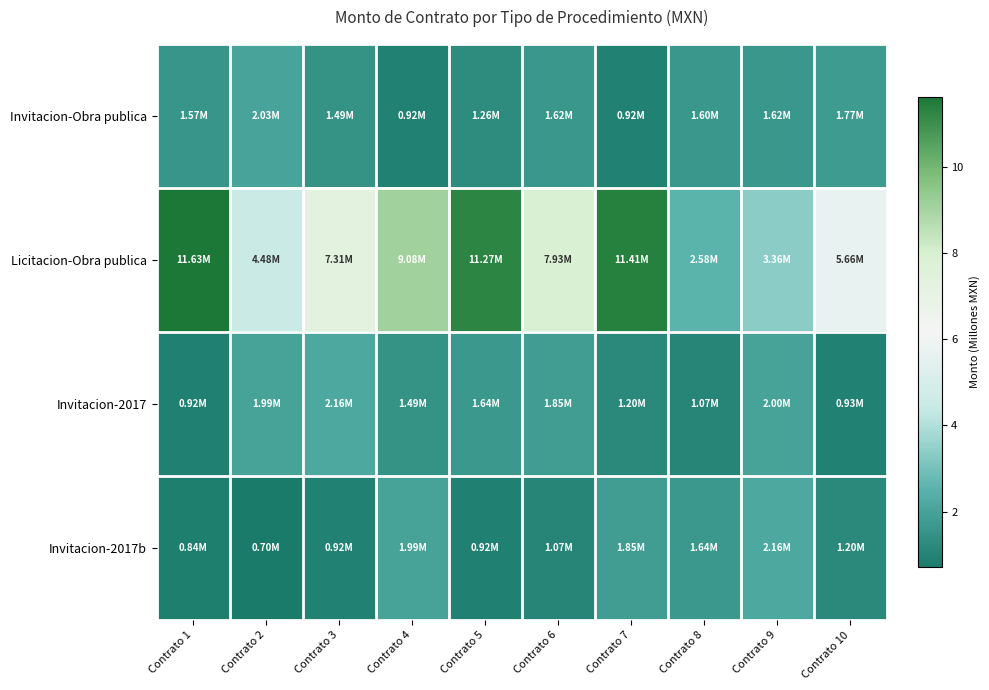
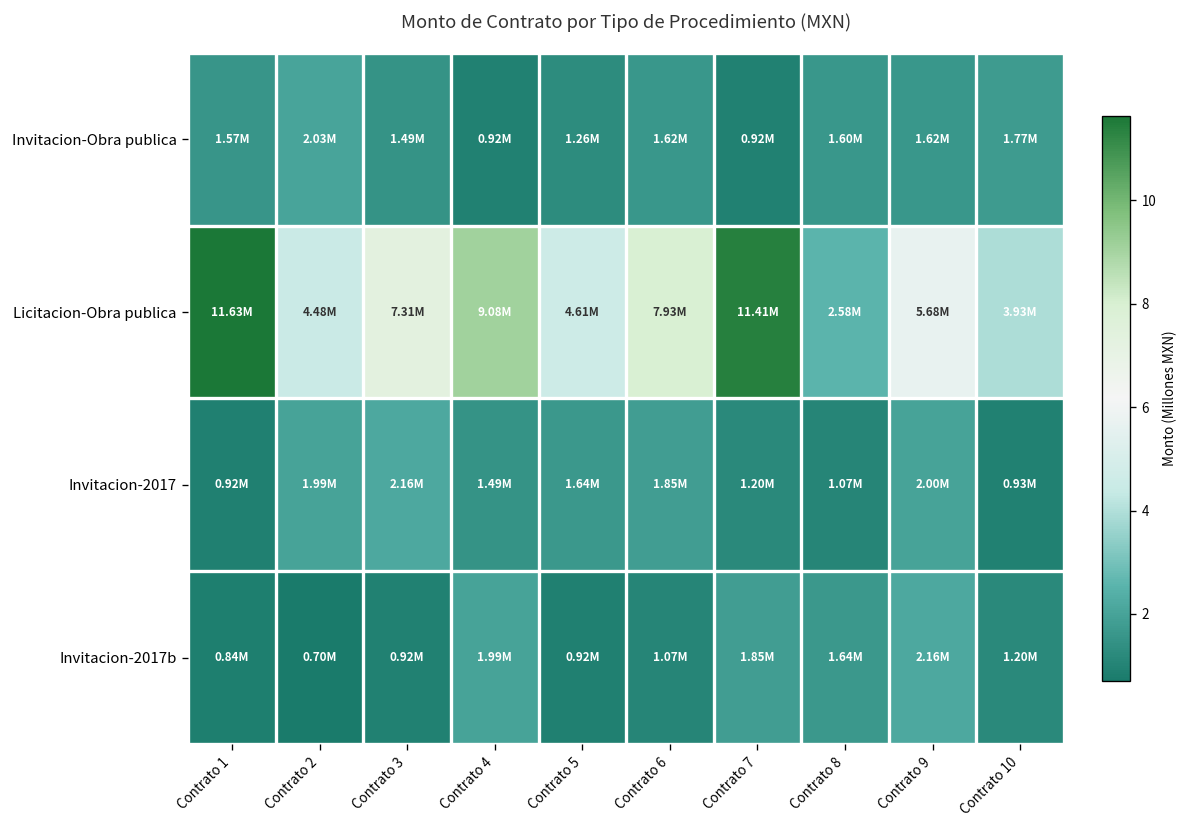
  {
    "Invitacion-Obra publica": {
      "Contrato 1": "1.57M",
      "Contrato 2": "2.03M",
      "Contrato 3": "1.49M",
      "Contrato 4": "0.92M",
      "Contrato 5": "1.26M",
      "Contrato 6": "1.62M",
      "Contrato 7": "0.92M",
      "Contrato 8": "1.60M",
      "Contrato 9": "1.62M",
      "Contrato 10": "1.77M"
    },
    "Licitacion-Obra publica": {
      "Contrato 1": "11.63M",
      "Contrato 2": "4.48M",
      "Contrato 3": "7.31M",
      "Contrato 4": "9.08M",
-     "Contrato 5": "11.27M",
+     "Contrato 5": "4.61M",
      "Contrato 6": "7.93M",
      "Contrato 7": "11.41M",
      "Contrato 8": "2.58M",
-     "Contrato 9": "3.36M",
-     "Contrato 10": "5.66M"
+     "Contrato 9": "5.68M",
+     "Contrato 10": "3.93M"
    },
    "Invitacion-2017": {
      "Contrato 1": "0.92M",
      "Contrato 2": "1.99M",
      "Contrato 3": "2.16M",
      "Contrato 4": "1.49M",
      "Contrato 5": "1.64M",
      "Contrato 6": "1.85M",
      "Contrato 7": "1.20M",
      "Contrato 8": "1.07M",
      "Contrato 9": "2.00M",
      "Contrato 10": "0.93M"
    },
    "Invitacion-2017b": {
      "Contrato 1": "0.84M",
      "Contrato 2": "0.70M",
      "Contrato 3": "0.92M",
      "Contrato 4": "1.99M",
      "Contrato 5": "0.92M",
      "Contrato 6": "1.07M",
      "Contrato 7": "1.85M",
      "Contrato 8": "1.64M",
      "Contrato 9": "2.16M",
      "Contrato 10": "1.20M"
    }
  }
